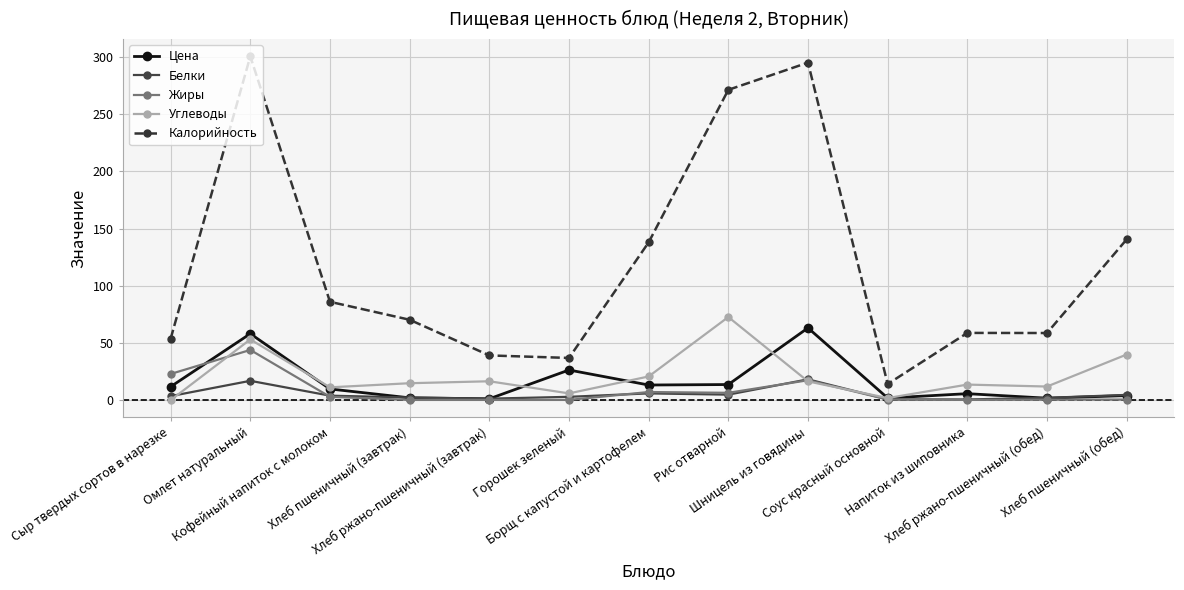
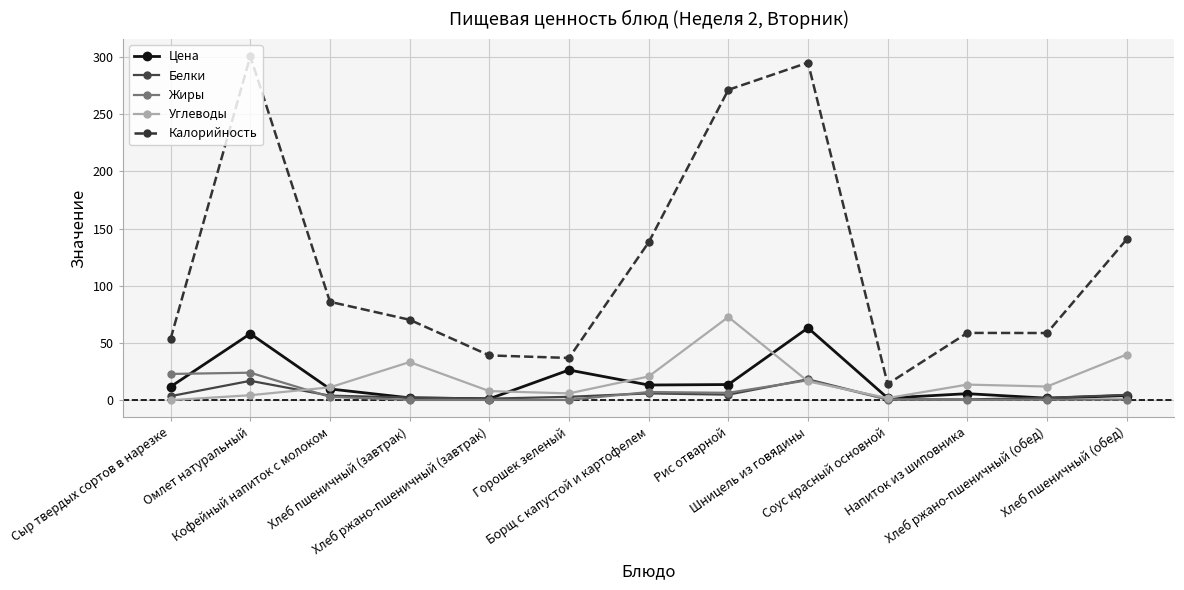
  {
    "Жиры": {
      "Сыр твердых сортов в нарезке": 23,
-     "Омлет натуральный": 44,
+     "Омлет натуральный": 24,
      "Горошек зеленый": 0,
      "Хлеб пшеничный (обед)": 1
    },
    "Углеводы": {
      "Сыр твердых сортов в нарезке": 0,
-     "Омлет натуральный": 53,
-     "Хлеб пшеничный (завтрак)": 15,
-     "Хлеб ржано-пшеничный (завтрак)": 17,
+     "Омлет натуральный": 4,
+     "Хлеб пшеничный (завтрак)": 33,
+     "Хлеб ржано-пшеничный (завтрак)": 8,
      "Горошек зеленый": 6,
      "Борщ с капустой и картофелем": 21,
      "Рис отварной": 73,
      "Напиток из шиповника": 14,
      "Хлеб ржано-пшеничный (обед)": 12,
      "Хлеб пшеничный (обед)": 40
    }
  }
